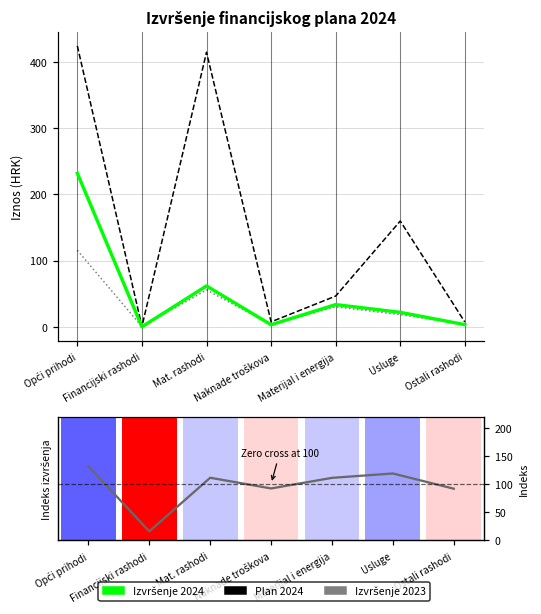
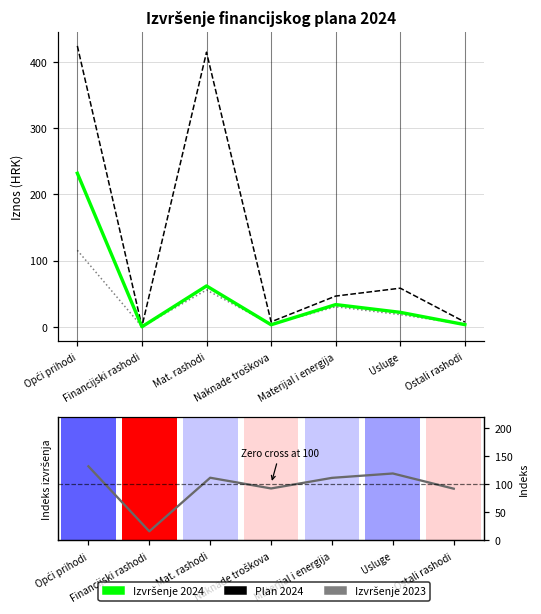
  {
    "Izvršenje financijskog plana 2024": {
      "Plan 2024": {
        "Opći prihodi": 420,
        "Mat. rashodi": 410,
        "Materijal i energija": 50,
-       "Usluge": 160
+       "Usluge": 60
      }
    }
  }
